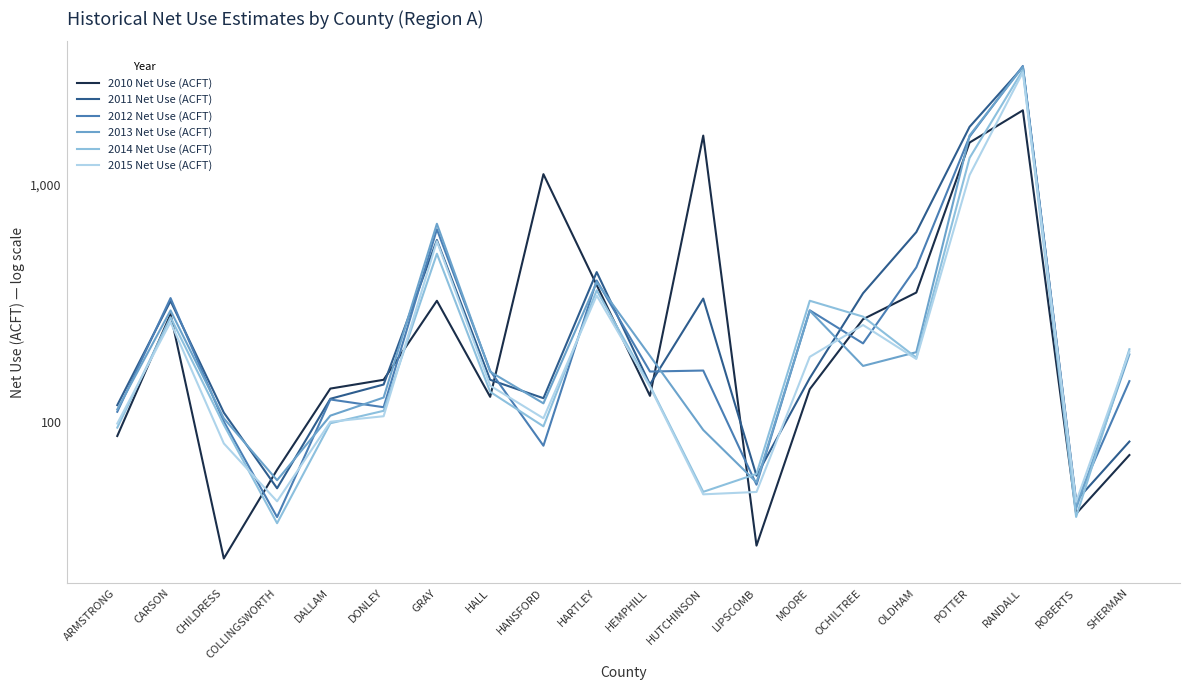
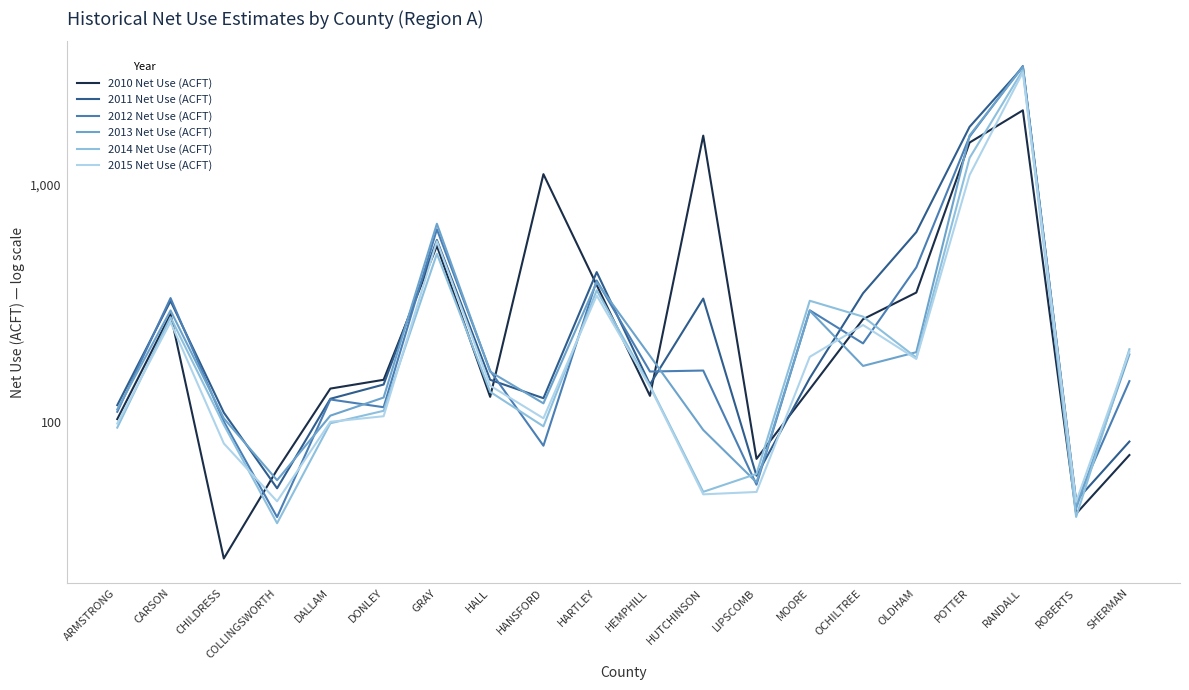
  {
    "2010 Net Use (ACFT)": {
-     "ARMSTRONG": "87",
+     "ARMSTRONG": "103",
      "CARSON": "280",
      "CHILDRESS": "27",
      "COLLINGSWORTH": "63",
      "DALLAM": "140",
      "DONLEY": "150",
-     "GRAY": "320",
+     "GRAY": "550",
      "HALL": "130",
      "HANSFORD": "1,100",
      "HARTLEY": "380",
      "HEMPHILL": "130",
      "HUTCHINSON": "1,600",
-     "LIPSCOMB": "30",
+     "LIPSCOMB": "70",
      "MOORE": "140",
      "OCHILTREE": "270",
      "OLDHAM": "350",
      "POTTER": "1,500",
      "RANDALL": "2,100",
      "ROBERTS": "41",
      "SHERMAN": "72"
    }
  }
